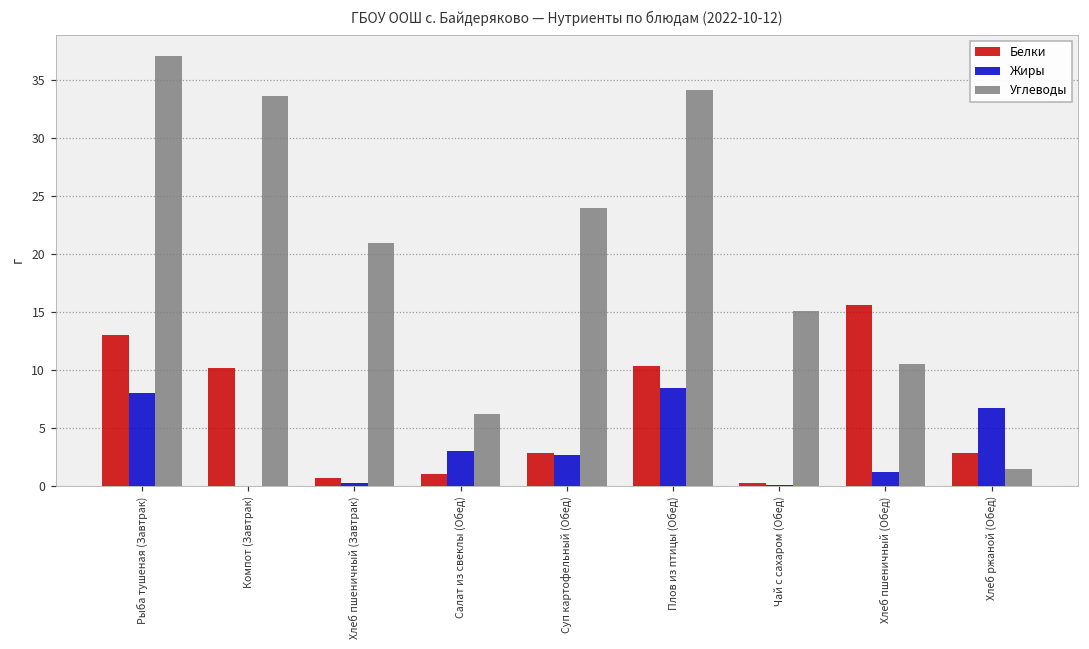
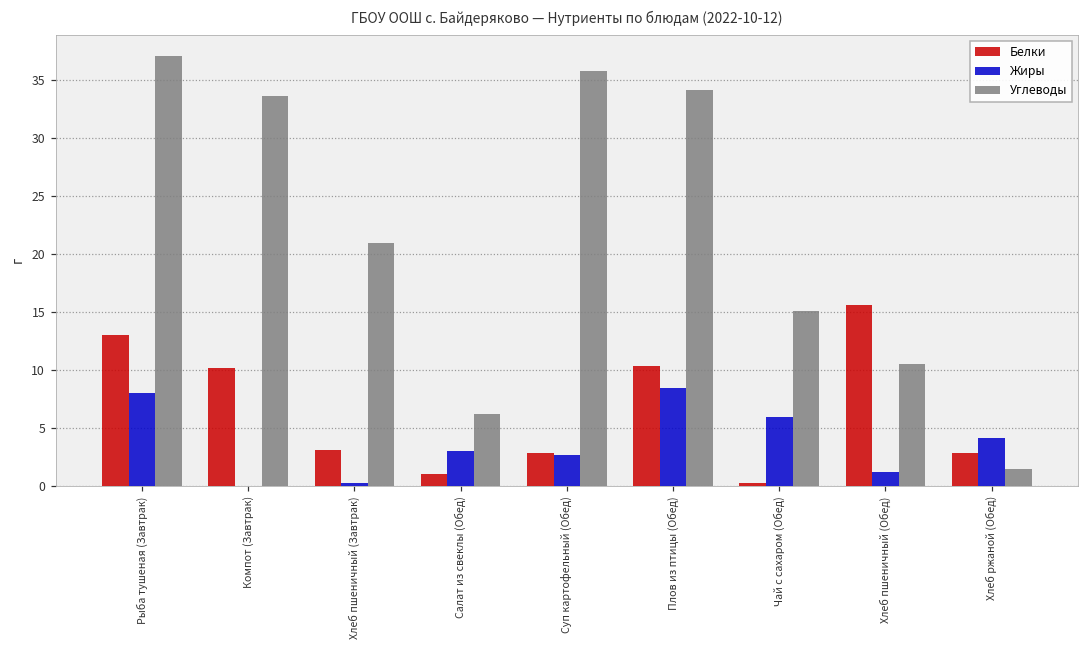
  {
    "Белки": {
      "Рыба тушеная (Завтрак)": 13.0,
      "Компот (Завтрак)": 10.2,
-     "Хлеб пшеничный (Завтрак)": 0.7,
+     "Хлеб пшеничный (Завтрак)": 3.0,
      "Салат из свеклы (Обед)": 1.0,
      "Суп картофельный (Обед)": 2.8,
      "Плов из птицы (Обед)": 10.3,
      "Хлеб пшеничный (Обед)": 15.5,
      "Хлеб ржаной (Обед)": 2.8
    },
    "Жиры": {
      "Рыба тушеная (Завтрак)": 8.0,
      "Компот (Завтрак)": 0.0,
      "Хлеб пшеничный (Завтрак)": 0.2,
      "Салат из свеклы (Обед)": 3.0,
      "Суп картофельный (Обед)": 2.7,
      "Плов из птицы (Обед)": 8.4,
-     "Чай с сахаром (Обед)": 0.1,
+     "Чай с сахаром (Обед)": 5.9,
      "Хлеб пшеничный (Обед)": 1.1,
-     "Хлеб ржаной (Обед)": 6.7
+     "Хлеб ржаной (Обед)": 4.1
    },
    "Углеводы": {
      "Рыба тушеная (Завтрак)": 37.0,
      "Компот (Завтрак)": 33.6,
      "Хлеб пшеничный (Завтрак)": 20.9,
      "Салат из свеклы (Обед)": 6.2,
-     "Суп картофельный (Обед)": 23.9,
+     "Суп картофельный (Обед)": 35.8,
      "Плов из птицы (Обед)": 34.1,
      "Чай с сахаром (Обед)": 15.0,
      "Хлеб пшеничный (Обед)": 10.5,
      "Хлеб ржаной (Обед)": 1.4
    }
  }
